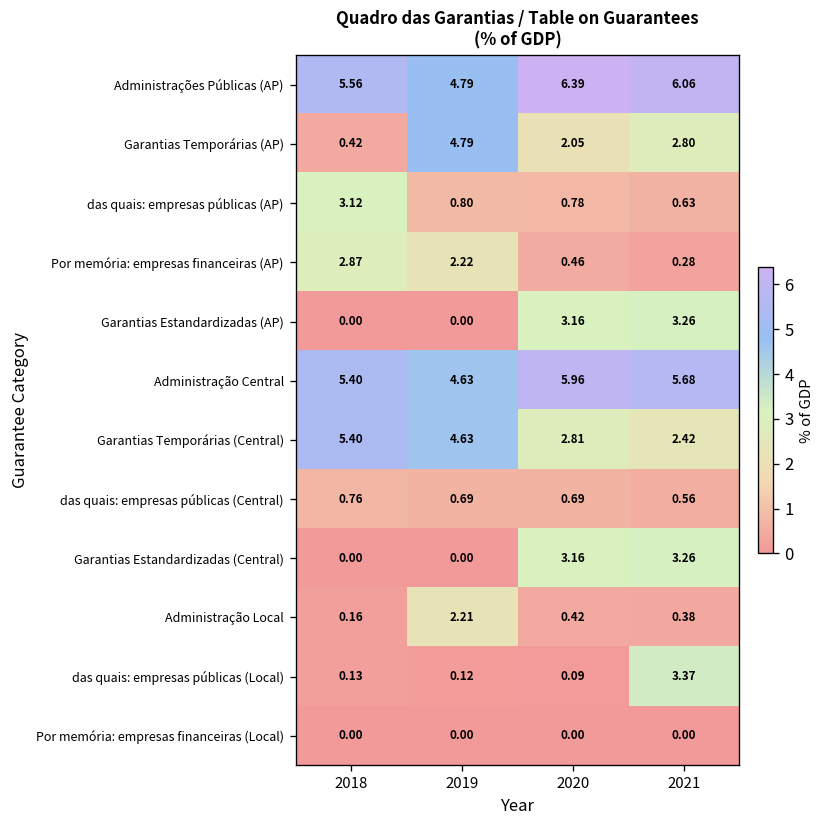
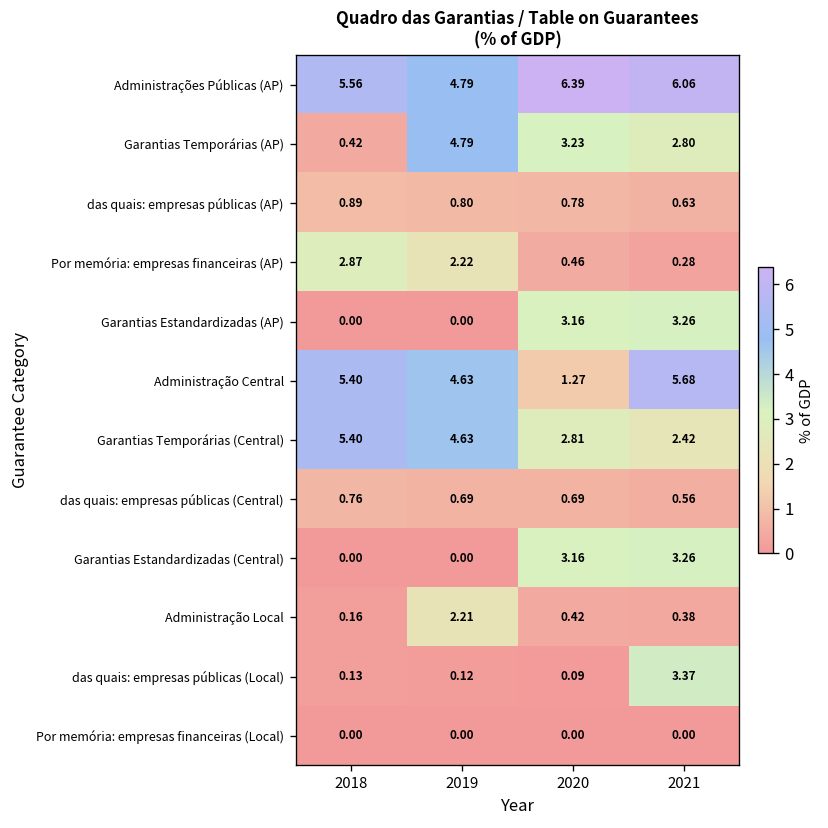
  {
    "Administrações Públicas (AP)": {
      "2018": 5.56,
      "2019": 4.79,
      "2020": 6.39,
      "2021": 6.06
    },
    "Garantias Temporárias (AP)": {
      "2018": 0.42,
      "2019": 4.79,
-     "2020": 2.05,
+     "2020": 3.23,
      "2021": 2.80
    },
    "das quais: empresas públicas (AP)": {
-     "2018": 3.12,
+     "2018": 0.89,
      "2019": 0.80,
      "2020": 0.78,
      "2021": 0.63
    },
    "Por memória: empresas financeiras (AP)": {
      "2018": 2.87,
      "2019": 2.22,
      "2020": 0.46,
      "2021": 0.28
    },
    "Garantias Estandardizadas (AP)": {
      "2018": 0.00,
      "2019": 0.00,
      "2020": 3.16,
      "2021": 3.26
    },
    "Administração Central": {
      "2018": 5.40,
      "2019": 4.63,
-     "2020": 5.96,
+     "2020": 1.27,
      "2021": 5.68
    },
    "Garantias Temporárias (Central)": {
      "2018": 5.40,
      "2019": 4.63,
      "2020": 2.81,
      "2021": 2.42
    },
    "das quais: empresas públicas (Central)": {
      "2018": 0.76,
      "2019": 0.69,
      "2020": 0.69,
      "2021": 0.56
    },
    "Garantias Estandardizadas (Central)": {
      "2018": 0.00,
      "2019": 0.00,
      "2020": 3.16,
      "2021": 3.26
    },
    "Administração Local": {
      "2018": 0.16,
      "2019": 2.21,
      "2020": 0.42,
      "2021": 0.38
    },
    "das quais: empresas públicas (Local)": {
      "2018": 0.13,
      "2019": 0.12,
      "2020": 0.09,
      "2021": 3.37
    },
    "Por memória: empresas financeiras (Local)": {
      "2018": 0.00,
      "2019": 0.00,
      "2020": 0.00,
      "2021": 0.00
    }
  }
